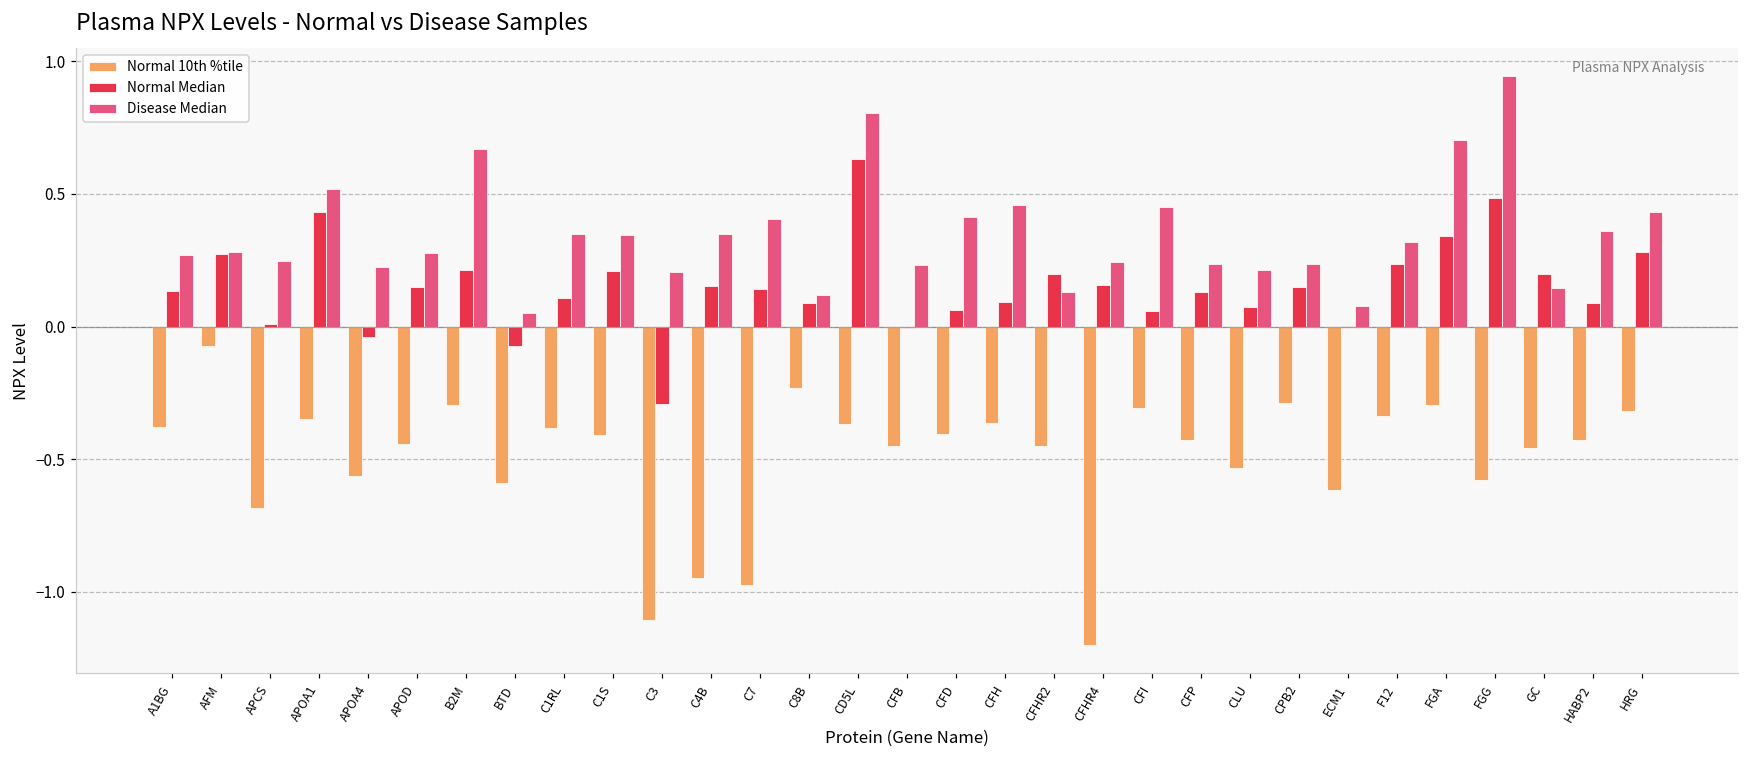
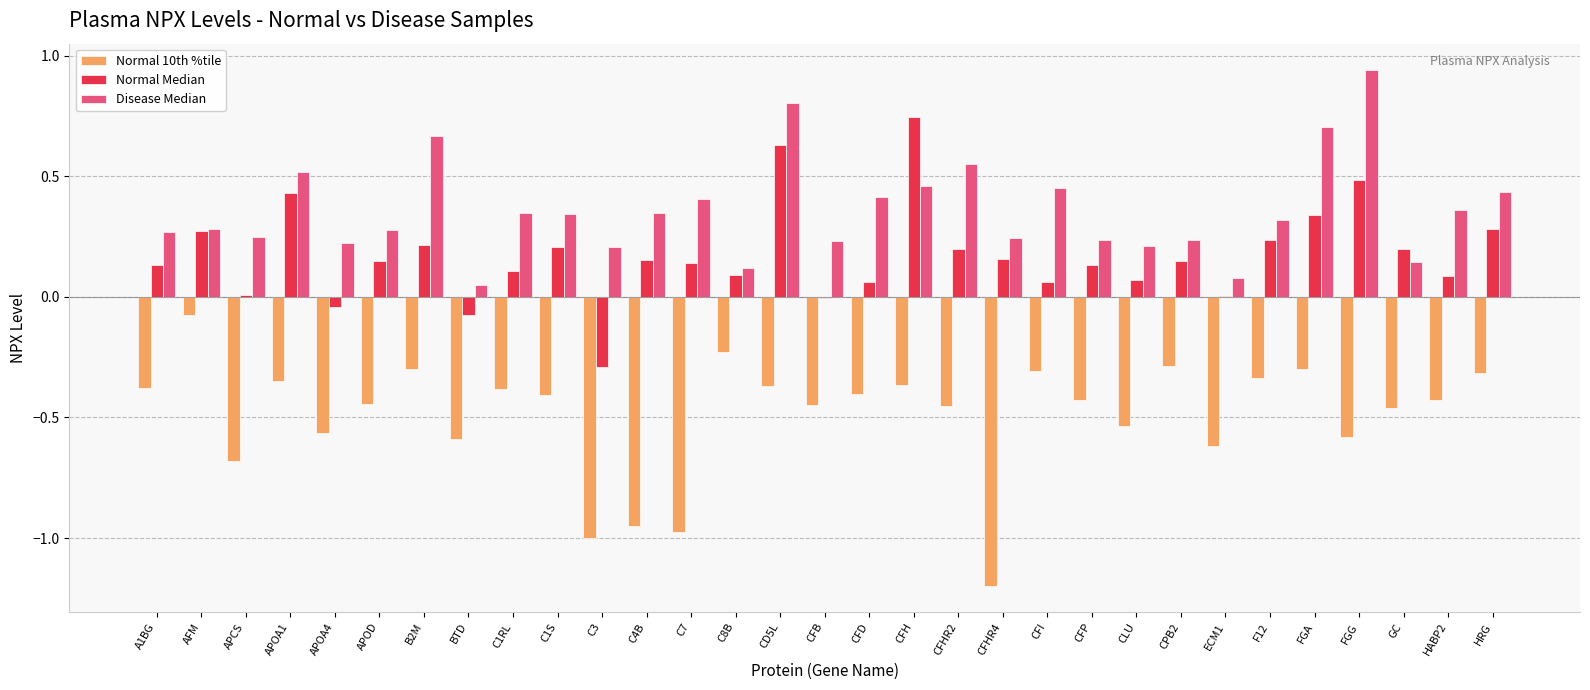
  {
    "Normal 10th %tile": {
      "A1BG": -0.38,
      "AFM": -0.07,
      "APCS": -0.68,
      "APOA1": -0.35,
      "APOA4": -0.56,
      "APOD": -0.44,
      "B2M": -0.30,
      "BTD": -0.59,
      "C1RL": -0.38,
      "C1S": -0.41,
-     "C3": -1.11,
+     "C3": -1.00,
      "C4B": -0.95,
      "C7": -0.97,
      "C8B": -0.23,
      "CD5L": -0.37,
      "CFB": -0.45,
      "CFD": -0.40,
      "CFH": -0.37,
      "CFHR2": -0.45,
      "CFHR4": -1.20,
      "CFI": -0.31,
      "CFP": -0.43,
      "CLU": -0.53,
      "CPB2": -0.29,
      "ECM1": -0.62,
      "F12": -0.34,
      "FGA": -0.30,
      "FGG": -0.58,
      "GC": -0.46,
      "HABP2": -0.43,
      "HRG": -0.32
    },
    "Normal Median": {
      "A1BG": 0.13,
      "AFM": 0.27,
      "APOA1": 0.43,
      "APOA4": -0.04,
      "APOD": 0.15,
      "B2M": 0.21,
      "BTD": -0.07,
      "C1RL": 0.11,
      "C1S": 0.21,
      "C3": -0.29,
      "C4B": 0.15,
      "C7": 0.14,
      "C8B": 0.09,
      "CD5L": 0.63,
      "CFD": 0.06,
-     "CFH": 0.09,
+     "CFH": 0.74,
      "CFHR2": 0.20,
      "CFHR4": 0.16,
      "CFI": 0.06,
      "CFP": 0.13,
      "CLU": 0.07,
      "CPB2": 0.15,
      "F12": 0.24,
      "FGA": 0.34,
      "FGG": 0.48,
      "GC": 0.20,
      "HABP2": 0.09,
      "HRG": 0.28
    },
    "Disease Median": {
      "A1BG": 0.27,
      "AFM": 0.28,
      "APCS": 0.25,
      "APOA1": 0.52,
      "APOA4": 0.22,
      "APOD": 0.28,
      "B2M": 0.67,
      "BTD": 0.05,
      "C1RL": 0.35,
      "C1S": 0.35,
      "C3": 0.21,
      "C4B": 0.35,
      "C7": 0.40,
      "C8B": 0.12,
      "CD5L": 0.80,
      "CFB": 0.23,
      "CFD": 0.41,
      "CFH": 0.46,
-     "CFHR2": 0.13,
+     "CFHR2": 0.55,
      "CFHR4": 0.24,
      "CFI": 0.45,
      "CFP": 0.24,
      "CLU": 0.21,
      "CPB2": 0.24,
      "ECM1": 0.08,
      "F12": 0.32,
      "FGA": 0.70,
      "FGG": 0.94,
      "GC": 0.14,
      "HABP2": 0.36,
      "HRG": 0.43
    }
  }
